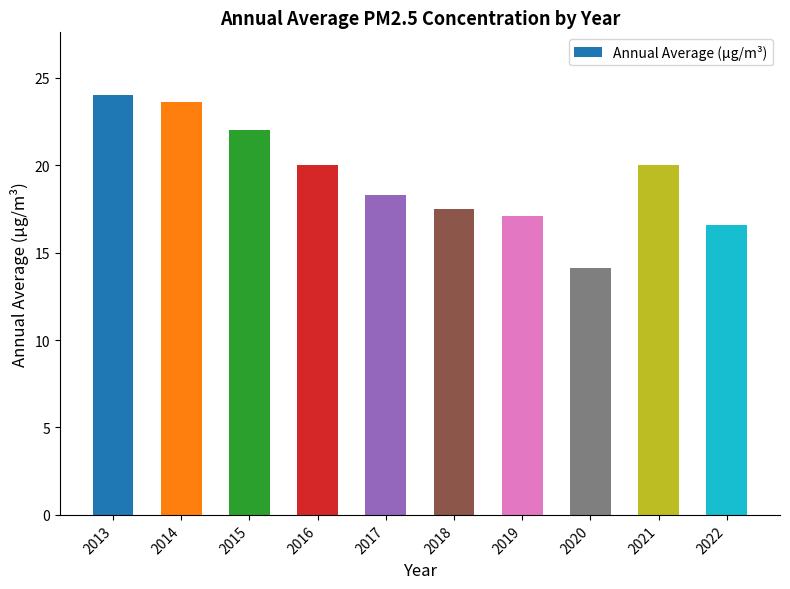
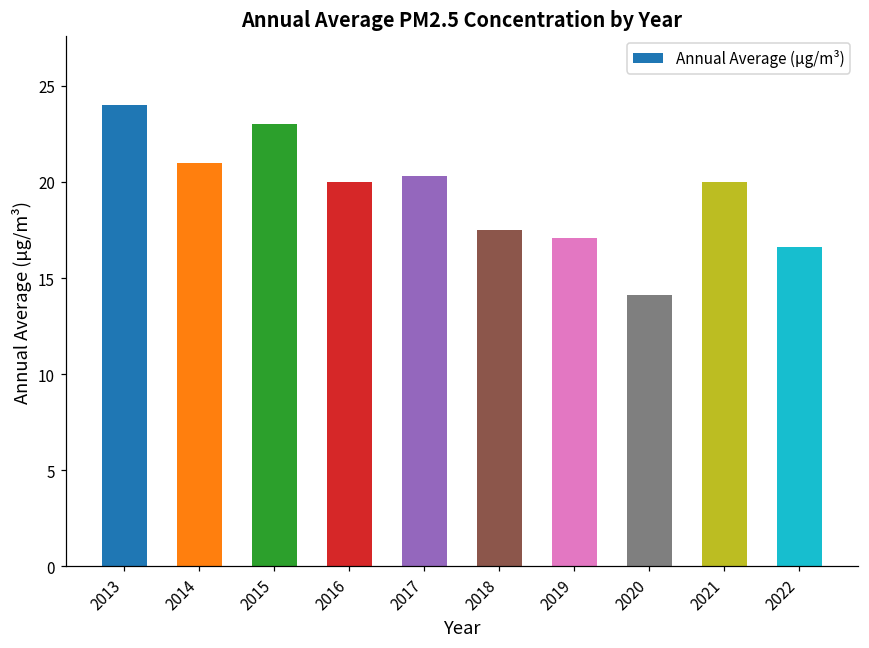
  {
    "2013": 24.0,
-   "2014": 23.6,
-   "2015": 22,
+   "2014": 21.0,
+   "2015": 23,
    "2016": 20.0,
-   "2017": 18.3,
+   "2017": 20.3,
    "2018": 17.5,
    "2019": 17.1,
    "2020": 14.1,
    "2021": 20.0,
    "2022": 16.6
  }
